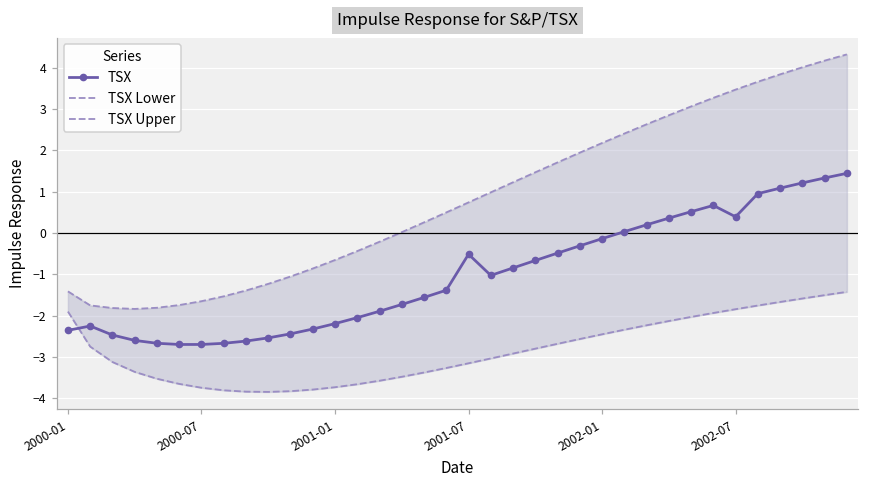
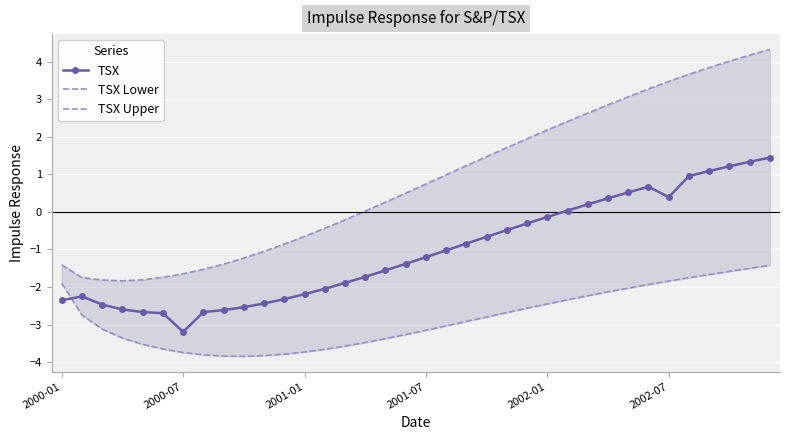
  {
    "TSX": {
      "2000-01": -2.4,
-     "2000-07": -2.7,
+     "2000-07": -3.2,
      "2001-01": -2.2,
-     "2001-07": -0.5,
+     "2001-07": -1.2,
      "2002-01": -0.1,
      "2002-07": 0.4
    }
  }
